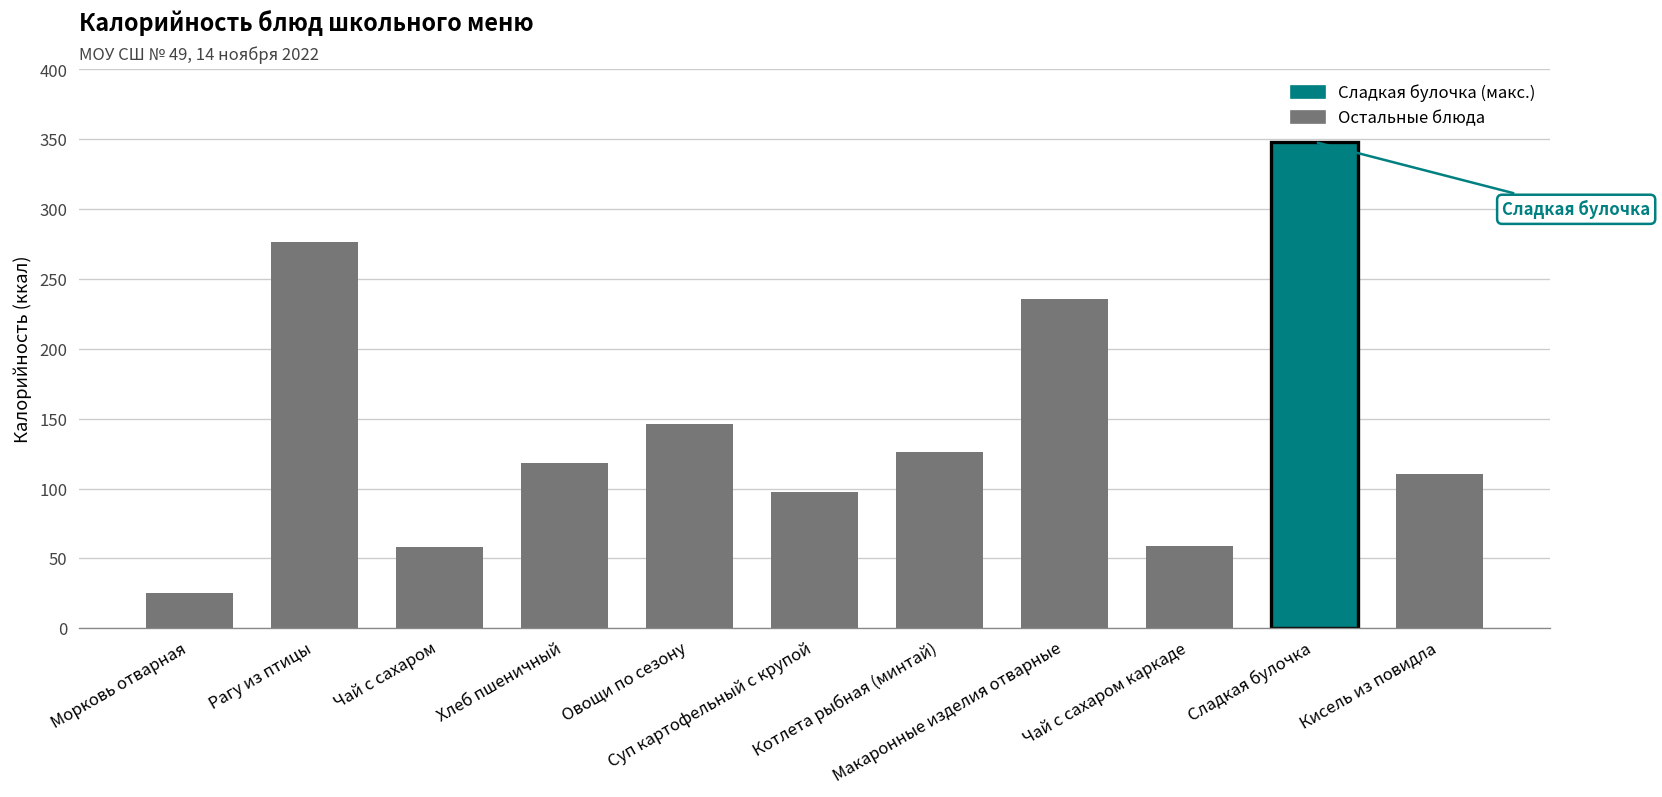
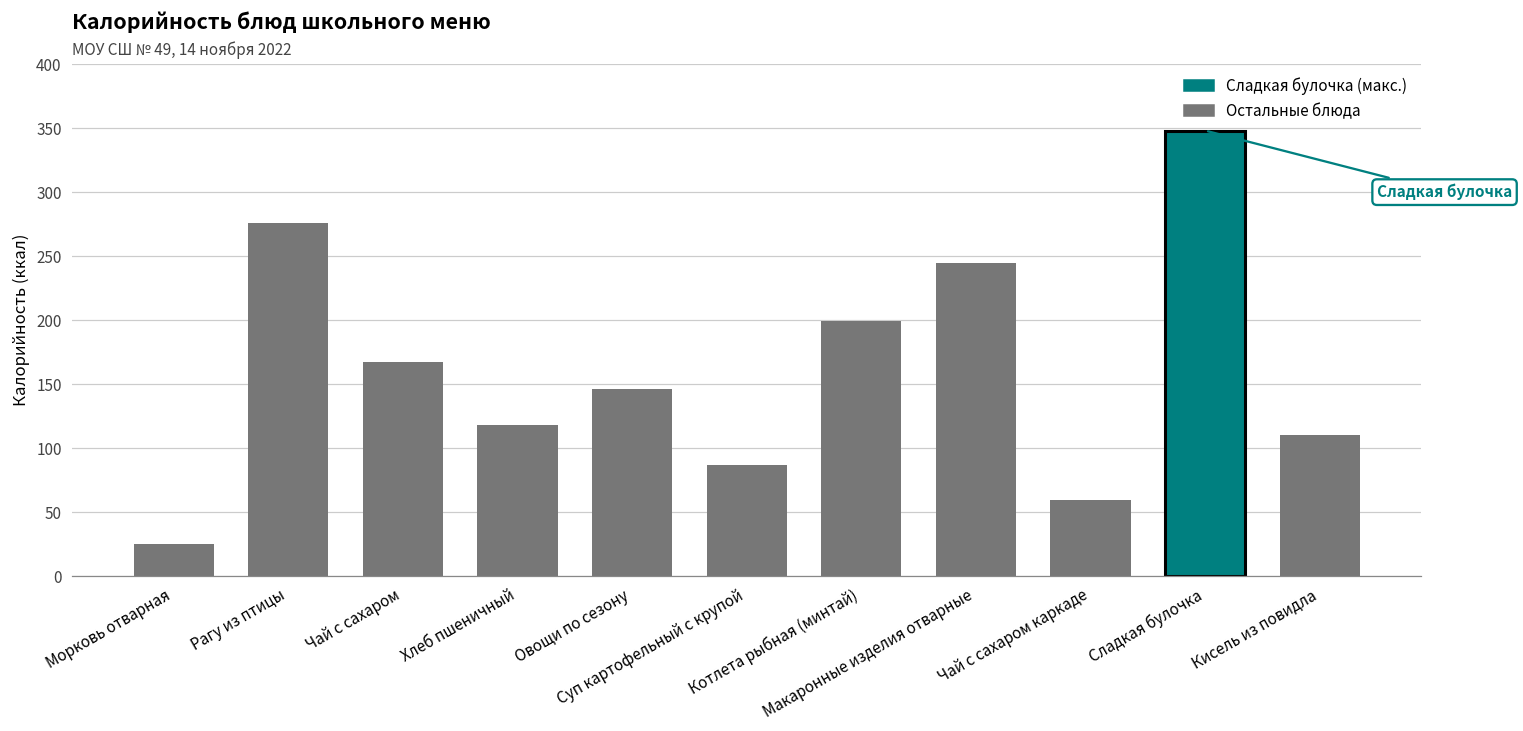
  {
    "Морковь отварная": 25,
    "Рагу из птицы": 276,
-   "Чай с сахаром": 58,
+   "Чай с сахаром": 167,
    "Хлеб пшеничный": 118,
    "Овощи по сезону": 146,
-   "Суп картофельный с крупой": 98,
-   "Котлета рыбная (минтай)": 126,
-   "Макаронные изделия отварные": 236,
+   "Суп картофельный с крупой": 87,
+   "Котлета рыбная (минтай)": 199,
+   "Макаронные изделия отварные": 245,
    "Чай с сахаром каркаде": 59,
    "Сладкая булочка": 348,
    "Кисель из повидла": 110
  }
